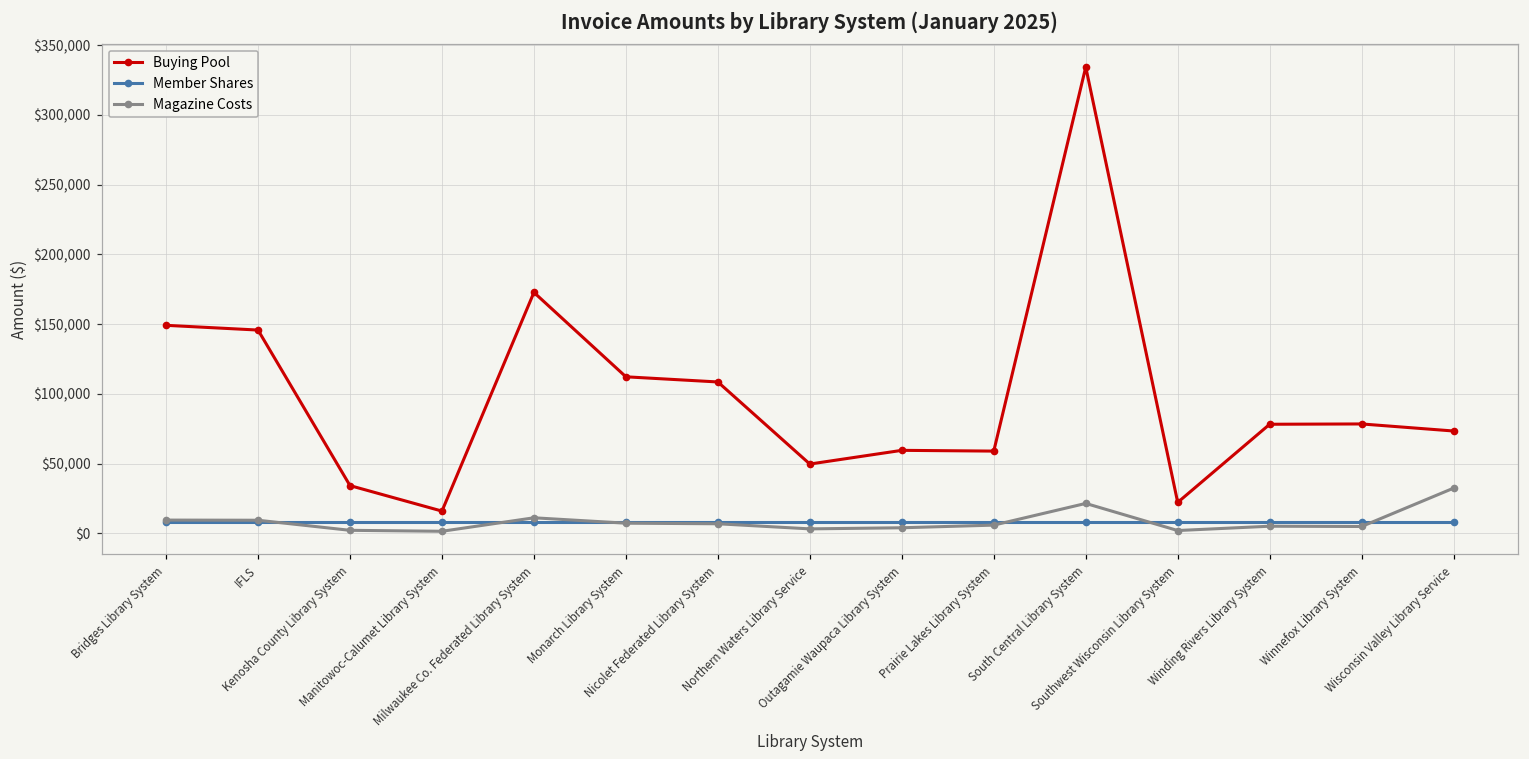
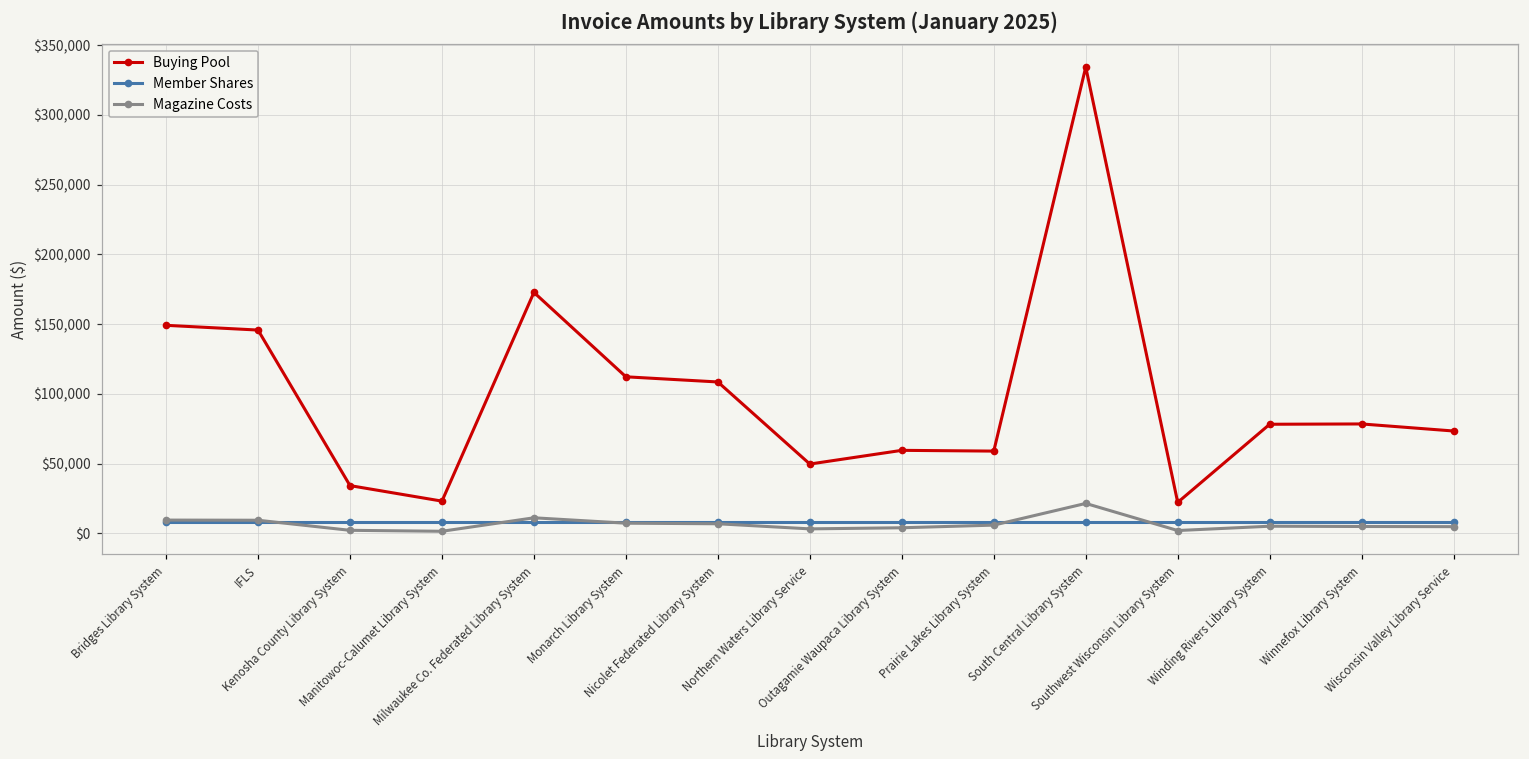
  {
    "Buying Pool": {
      "Bridges Library System": "$149,000",
      "IFLS": "$146,000",
      "Kenosha County Library System": "$34,000",
-     "Manitowoc-Calumet Library System": "$16,000",
+     "Manitowoc-Calumet Library System": "$23,000",
      "Milwaukee Co. Federated Library System": "$173,000",
      "Monarch Library System": "$112,000",
      "Nicolet Federated Library System": "$109,000",
      "Northern Waters Library Service": "$50,000",
      "Outagamie Waupaca Library System": "$60,000",
      "Prairie Lakes Library System": "$59,000",
      "South Central Library System": "$334,000",
      "Southwest Wisconsin Library System": "$22,000",
      "Winding Rivers Library System": "$78,000",
      "Winnefox Library System": "$78,000",
      "Wisconsin Valley Library Service": "$73,000"
    },
    "Member Shares": {
      "Kenosha County Library System": "$8,000",
      "Manitowoc-Calumet Library System": "$8,000",
      "Milwaukee Co. Federated Library System": "$8,000",
      "Northern Waters Library Service": "$8,000",
      "Outagamie Waupaca Library System": "$8,000",
      "Prairie Lakes Library System": "$8,000",
      "South Central Library System": "$8,000",
      "Southwest Wisconsin Library System": "$8,000",
      "Winding Rivers Library System": "$8,000",
      "Winnefox Library System": "$8,000",
      "Wisconsin Valley Library Service": "$8,000"
    },
    "Magazine Costs": {
      "Kenosha County Library System": "$2,000",
      "Manitowoc-Calumet Library System": "$2,000",
      "Milwaukee Co. Federated Library System": "$11,000",
      "Northern Waters Library Service": "$3,000",
      "Outagamie Waupaca Library System": "$4,000",
      "Prairie Lakes Library System": "$6,000",
      "South Central Library System": "$21,000",
      "Southwest Wisconsin Library System": "$2,000",
      "Winding Rivers Library System": "$5,000",
      "Winnefox Library System": "$5,000",
-     "Wisconsin Valley Library Service": "$32,000"
+     "Wisconsin Valley Library Service": "$5,000"
    }
  }
